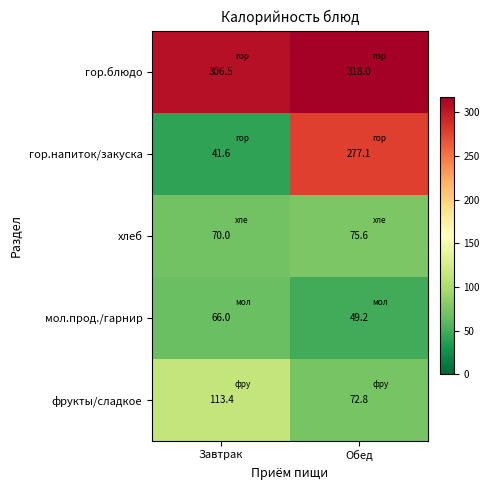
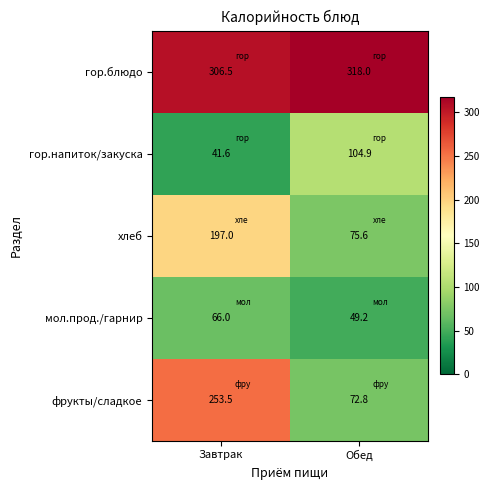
  {
    "гор.напиток/закуска": {
-     "Обед": 277.1
+     "Обед": 104.9
    },
    "хлеб": {
-     "Завтрак": 70.0
+     "Завтрак": 197.0
    },
    "фрукты/сладкое": {
-     "Завтрак": 113.4
+     "Завтрак": 253.5
    }
  }
